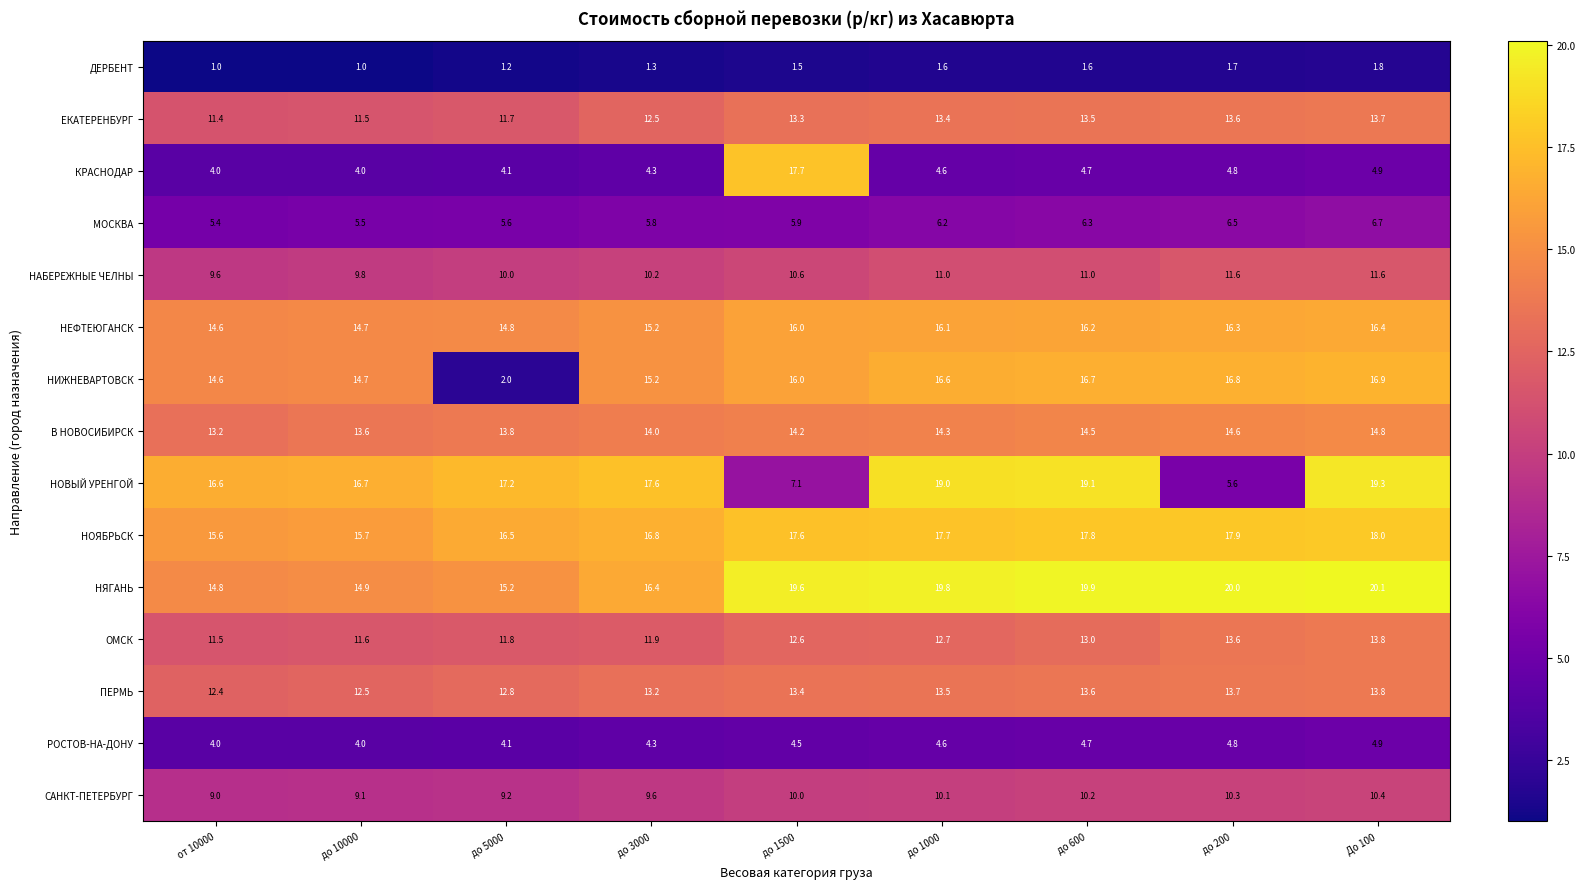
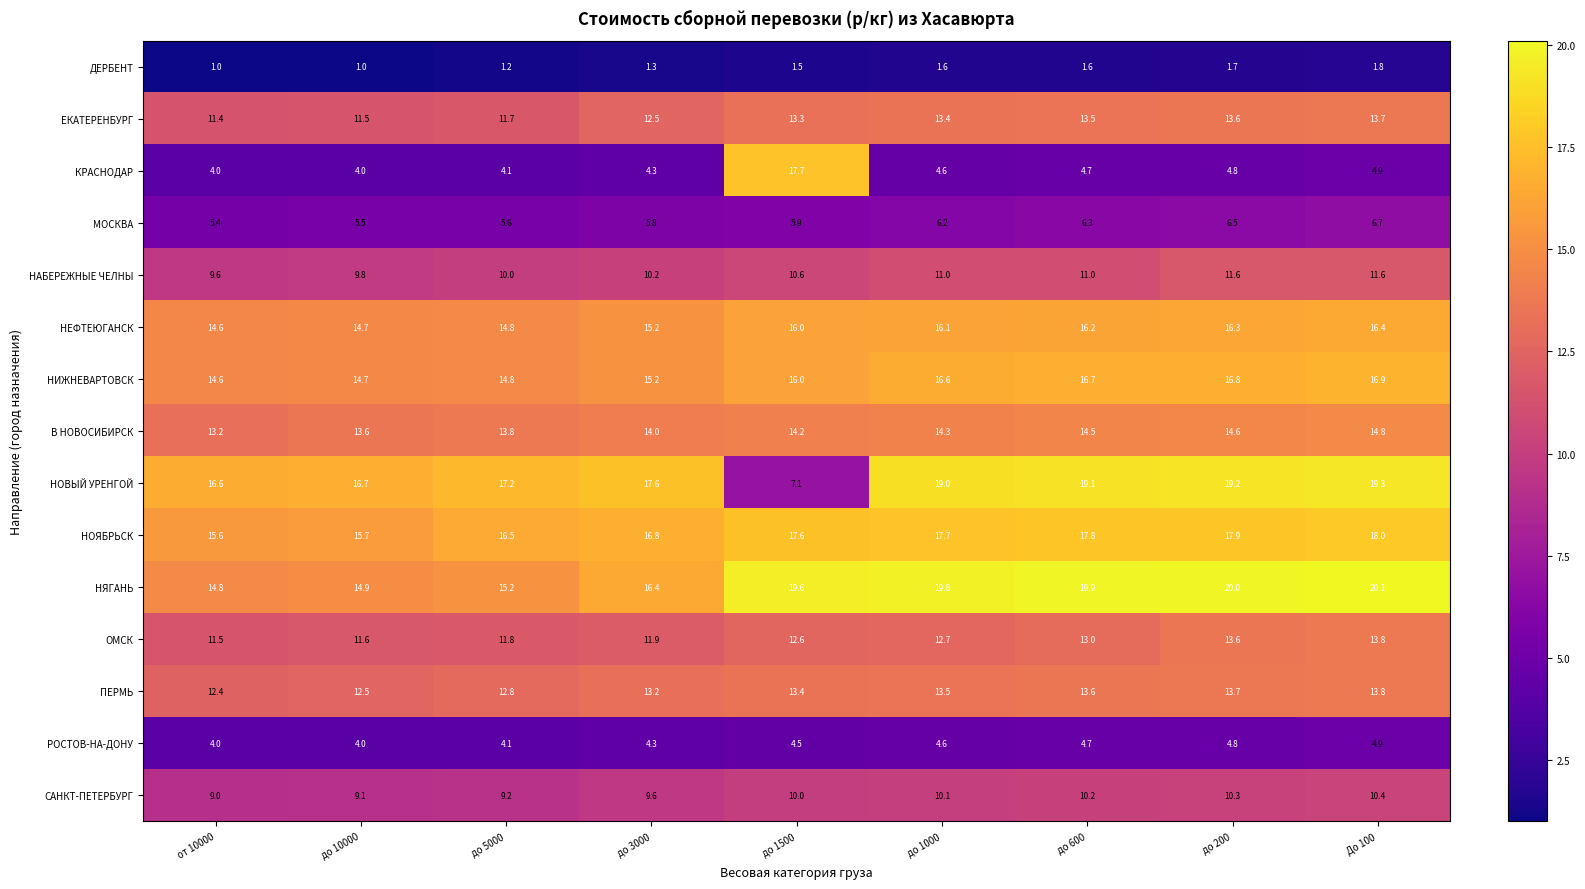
  {
    "ДЕРБЕНТ": {
      "от 10000": 1.0,
      "до 10000": 1.0,
      "до 5000": 1.2,
      "до 3000": 1.3,
      "до 1500": 1.5,
      "до 1000": 1.6,
      "до 600": 1.6,
      "до 200": 1.7,
      "До 100": 1.8
    },
    "ЕКАТЕРЕНБУРГ": {
      "от 10000": 11.4,
      "до 10000": 11.5,
      "до 5000": 11.7,
      "до 3000": 12.5,
      "до 1500": 13.3,
      "до 1000": 13.4,
      "до 600": 13.5,
      "до 200": 13.6,
      "До 100": 13.7
    },
    "КРАСНОДАР": {
      "от 10000": 4.0,
      "до 10000": 4.0,
      "до 5000": 4.1,
      "до 3000": 4.3,
      "до 1500": 17.7,
      "до 1000": 4.6,
      "до 600": 4.7,
      "до 200": 4.8,
      "До 100": 4.9
    },
    "МОСКВА": {
      "от 10000": 5.4,
      "до 10000": 5.5,
      "до 5000": 5.6,
      "до 3000": 5.8,
      "до 1500": 5.9,
      "до 1000": 6.2,
      "до 600": 6.3,
      "до 200": 6.5,
      "До 100": 6.7
    },
    "НАБЕРЕЖНЫЕ ЧЕЛНЫ": {
      "от 10000": 9.6,
      "до 10000": 9.8,
      "до 5000": 10.0,
      "до 3000": 10.2,
      "до 1500": 10.6,
      "до 1000": 11.0,
      "до 600": 11.0,
      "до 200": 11.6,
      "До 100": 11.6
    },
    "НЕФТЕЮГАНСК": {
      "от 10000": 14.6,
      "до 10000": 14.7,
      "до 5000": 14.8,
      "до 3000": 15.2,
      "до 1500": 16.0,
      "до 1000": 16.1,
      "до 600": 16.2,
      "до 200": 16.3,
      "До 100": 16.4
    },
    "НИЖНЕВАРТОВСК": {
      "от 10000": 14.6,
      "до 10000": 14.7,
-     "до 5000": 2.0,
+     "до 5000": 14.8,
      "до 3000": 15.2,
      "до 1500": 16.0,
      "до 1000": 16.6,
      "до 600": 16.7,
      "до 200": 16.8,
      "До 100": 16.9
    },
    "В НОВОСИБИРСК": {
      "от 10000": 13.2,
      "до 10000": 13.6,
      "до 5000": 13.8,
      "до 3000": 14.0,
      "до 1500": 14.2,
      "до 1000": 14.3,
      "до 600": 14.5,
      "до 200": 14.6,
      "До 100": 14.8
    },
    "НОВЫЙ УРЕНГОЙ": {
      "от 10000": 16.6,
      "до 10000": 16.7,
      "до 5000": 17.2,
      "до 3000": 17.6,
      "до 1500": 7.1,
      "до 1000": 19.0,
      "до 600": 19.1,
-     "до 200": 5.6,
+     "до 200": 19.2,
      "До 100": 19.3
    },
    "НОЯБРЬСК": {
      "от 10000": 15.6,
      "до 10000": 15.7,
      "до 5000": 16.5,
      "до 3000": 16.8,
      "до 1500": 17.6,
      "до 1000": 17.7,
      "до 600": 17.8,
      "до 200": 17.9,
      "До 100": 18.0
    },
    "НЯГАНЬ": {
      "от 10000": 14.8,
      "до 10000": 14.9,
      "до 5000": 15.2,
      "до 3000": 16.4,
      "до 1500": 19.6,
      "до 1000": 19.8,
      "до 600": 19.9,
      "до 200": 20.0,
      "До 100": 20.1
    },
    "ОМСК": {
      "от 10000": 11.5,
      "до 10000": 11.6,
      "до 5000": 11.8,
      "до 3000": 11.9,
      "до 1500": 12.6,
      "до 1000": 12.7,
      "до 600": 13.0,
      "до 200": 13.6,
      "До 100": 13.8
    },
    "ПЕРМЬ": {
      "от 10000": 12.4,
      "до 10000": 12.5,
      "до 5000": 12.8,
      "до 3000": 13.2,
      "до 1500": 13.4,
      "до 1000": 13.5,
      "до 600": 13.6,
      "до 200": 13.7,
      "До 100": 13.8
    },
    "РОСТОВ-НА-ДОНУ": {
      "от 10000": 4.0,
      "до 10000": 4.0,
      "до 5000": 4.1,
      "до 3000": 4.3,
      "до 1500": 4.5,
      "до 1000": 4.6,
      "до 600": 4.7,
      "до 200": 4.8,
      "До 100": 4.9
    },
    "САНКТ-ПЕТЕРБУРГ": {
      "от 10000": 9.0,
      "до 10000": 9.1,
      "до 5000": 9.2,
      "до 3000": 9.6,
      "до 1500": 10.0,
      "до 1000": 10.1,
      "до 600": 10.2,
      "до 200": 10.3,
      "До 100": 10.4
    }
  }
